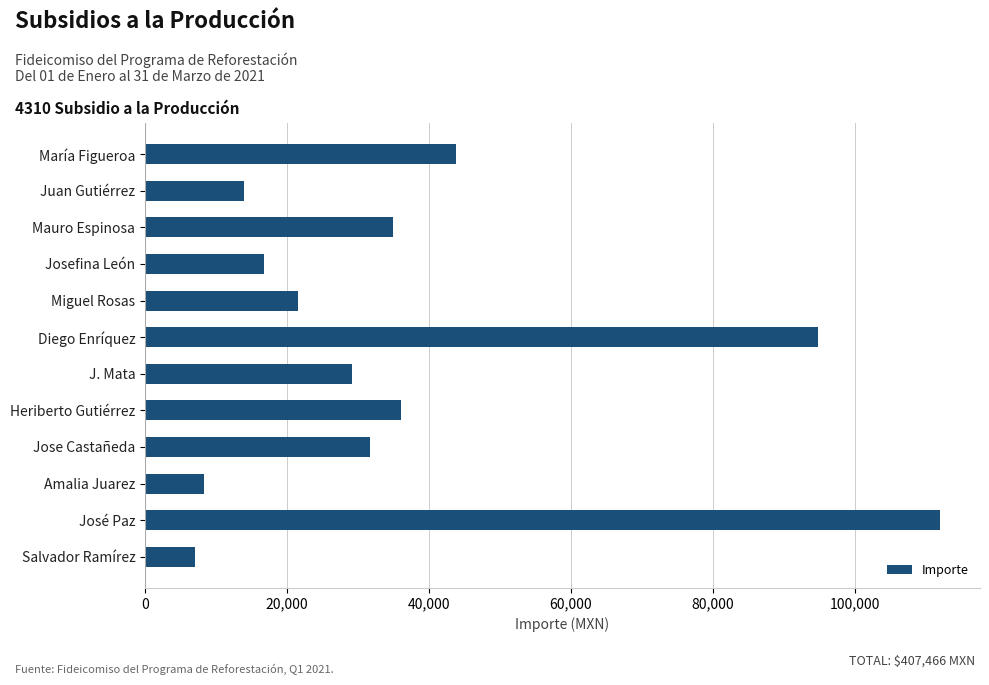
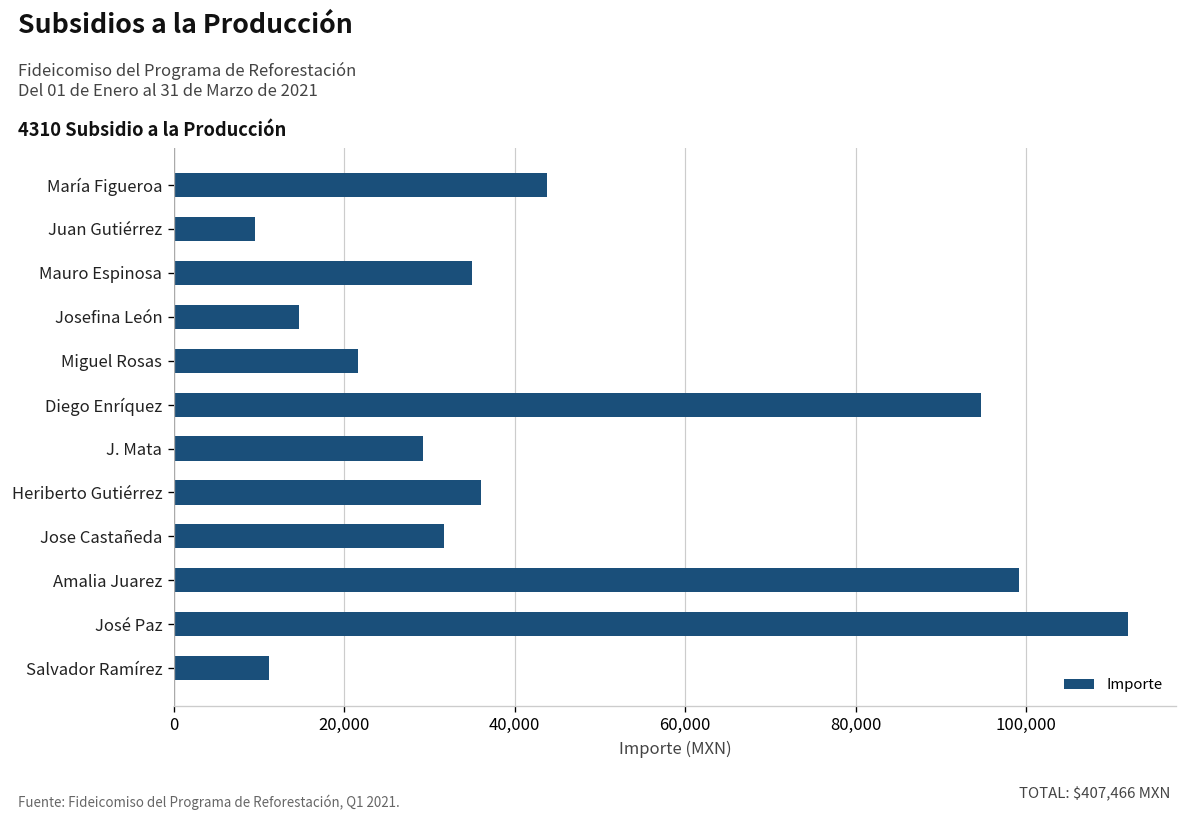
  {
    "María Figueroa": "44,000",
-   "Juan Gutiérrez": "14,000",
+   "Juan Gutiérrez": "9,000",
    "Mauro Espinosa": "35,000",
-   "Josefina León": "17,000",
+   "Josefina León": "15,000",
    "Miguel Rosas": "22,000",
    "Diego Enríquez": "95,000",
    "J. Mata": "29,000",
    "Heriberto Gutiérrez": "36,000",
    "Jose Castañeda": "32,000",
-   "Amalia Juarez": "8,000",
+   "Amalia Juarez": "99,000",
    "José Paz": "112,000",
-   "Salvador Ramírez": "7,000"
+   "Salvador Ramírez": "11,000"
  }
